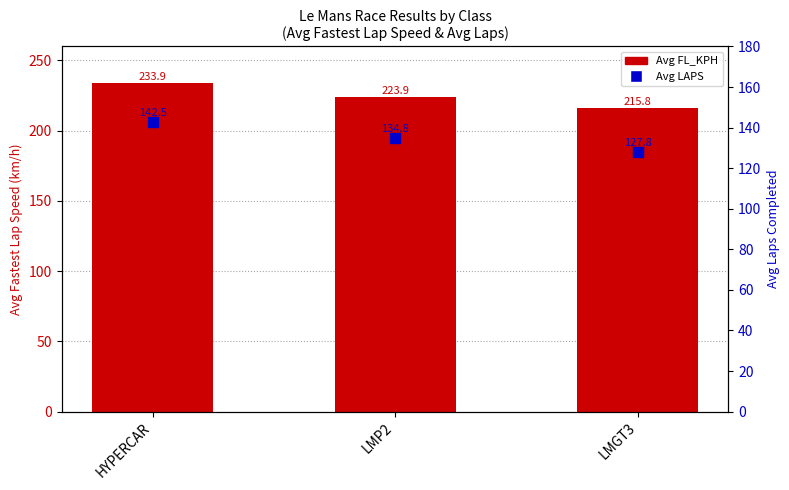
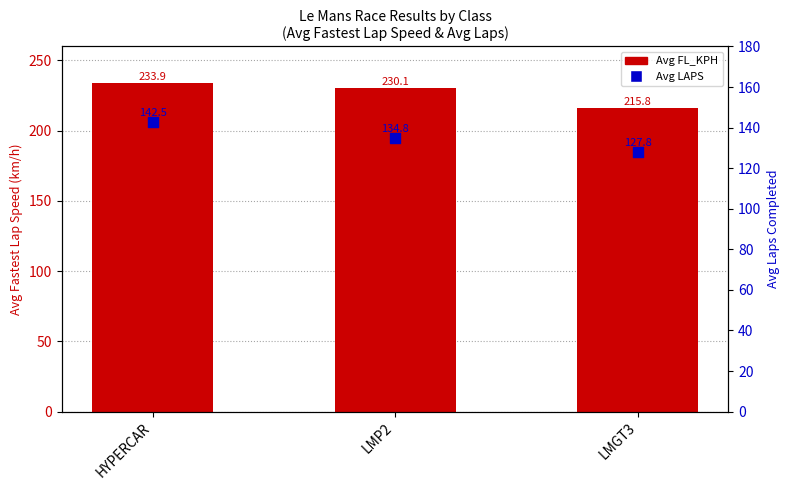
  {
    "Avg FL_KPH": {
      "HYPERCAR": 233.9,
-     "LMP2": 223.9,
+     "LMP2": 230.1,
      "LMGT3": 215.8
    }
  }
